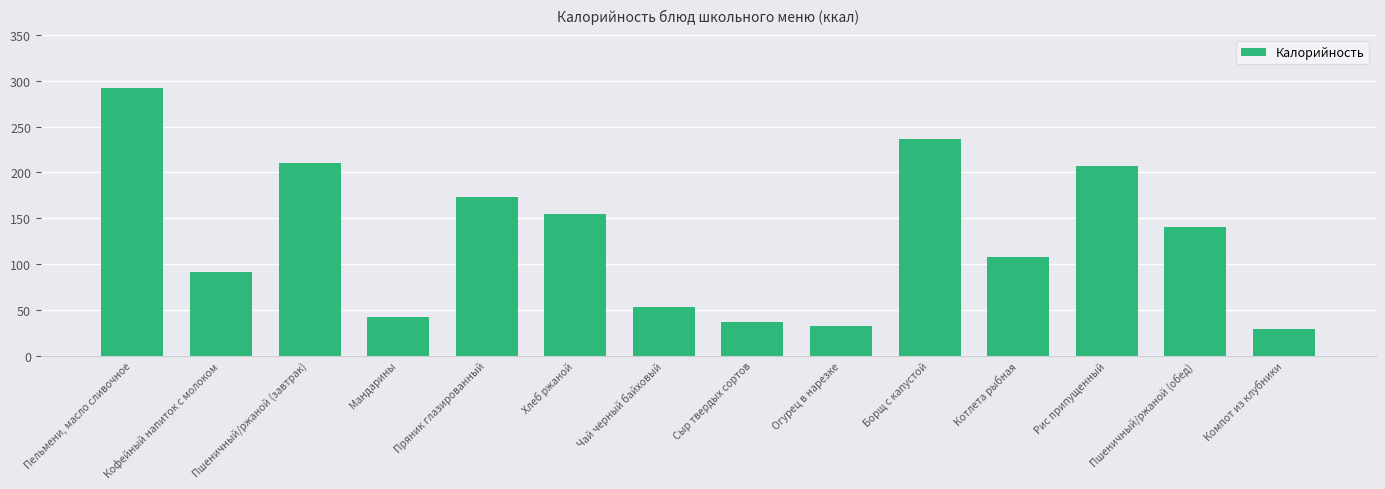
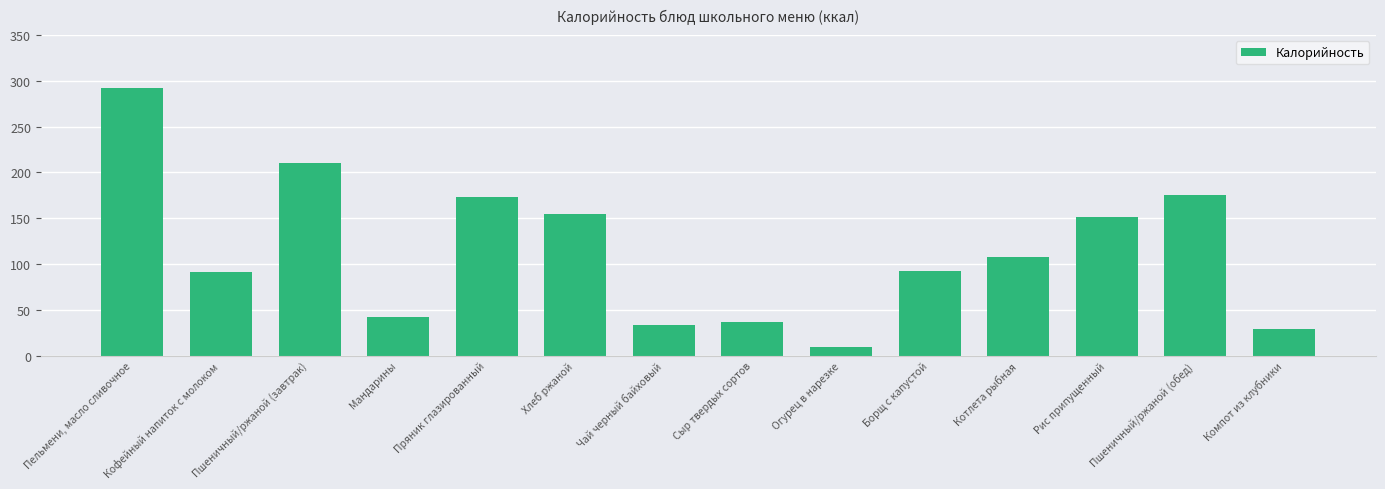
  {
    "Пельмени, масло сливочное": 290,
    "Кофейный напиток с молоком": 90,
    "Пшеничный/ржаной (завтрак)": 210,
    "Мандарины": 40,
    "Пряник глазированный": 170,
    "Хлеб ржаной": 150,
-   "Чай черный байховый": 50,
+   "Чай черный байховый": 30,
    "Сыр твердых сортов": 40,
-   "Огурец в нарезке": 30,
-   "Борщ с капустой": 240,
+   "Огурец в нарезке": 10,
+   "Борщ с капустой": 90,
    "Котлета рыбная": 110,
-   "Рис припущенный": 210,
-   "Пшеничный/ржаной (обед)": 140,
+   "Рис припущенный": 150,
+   "Пшеничный/ржаной (обед)": 170,
    "Компот из клубники": 30
  }
